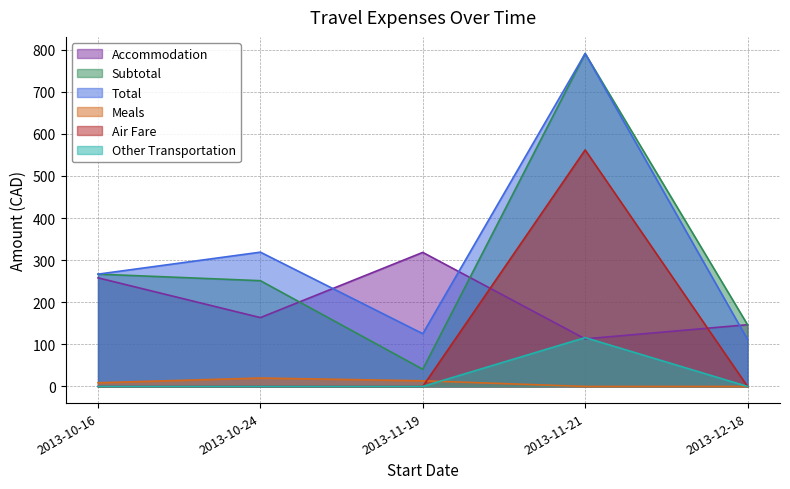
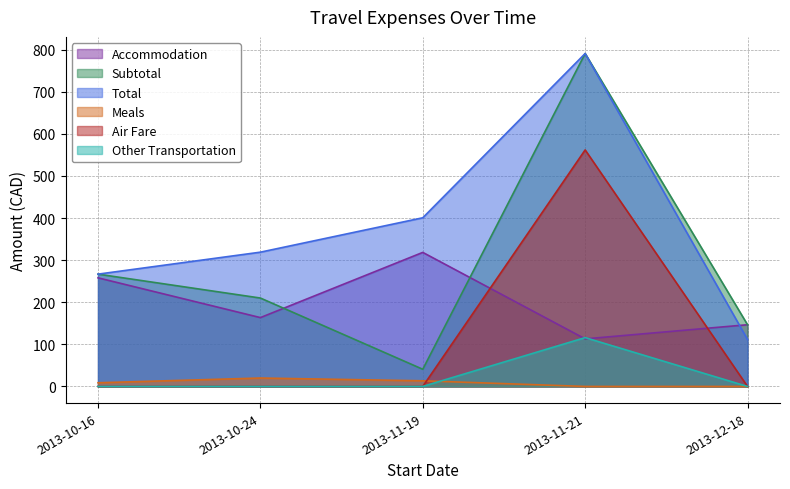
  {
    "Accommodation": {
      "2013-10-16": 260,
      "2013-10-24": 160,
      "2013-11-19": 320
    },
    "Subtotal": {
-     "2013-10-24": 250,
+     "2013-10-24": 210,
      "2013-11-19": 40
    },
    "Total": {
      "2013-10-24": 320,
-     "2013-11-19": 130,
+     "2013-11-19": 400,
      "2013-12-18": 110
    }
  }
